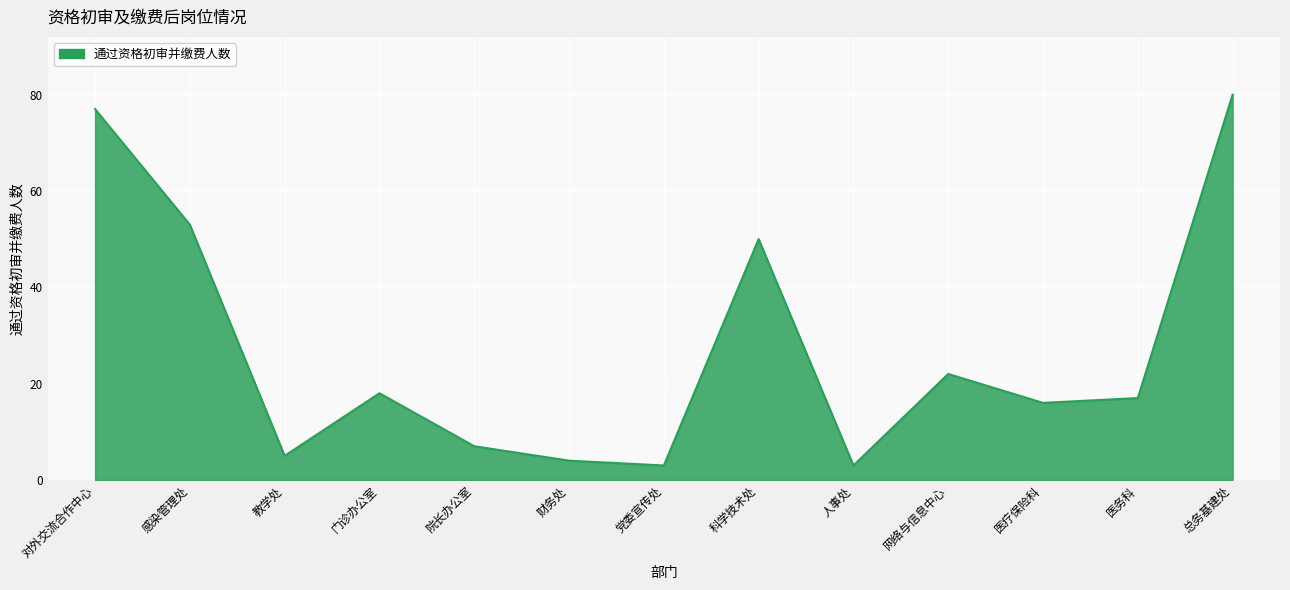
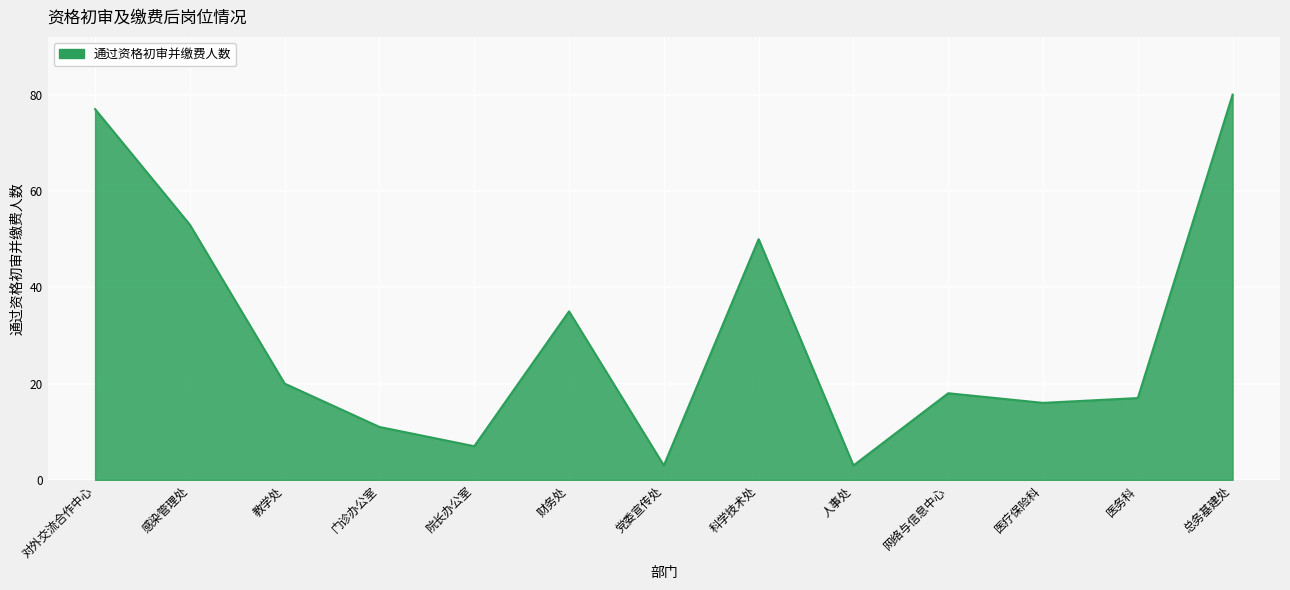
  {
    "对外交流合作中心": 77,
    "感染管理处": 53,
-   "教学处": 5,
-   "门诊办公室": 18,
+   "教学处": 20,
+   "门诊办公室": 11,
    "院长办公室": 7,
-   "财务处": 4,
+   "财务处": 35,
    "党委宣传处": 3,
    "科学技术处": 50,
    "人事处": 3,
-   "网络与信息中心": 22,
+   "网络与信息中心": 18,
    "医疗保险科": 16,
    "医务科": 17,
    "总务基建处": 80
  }
